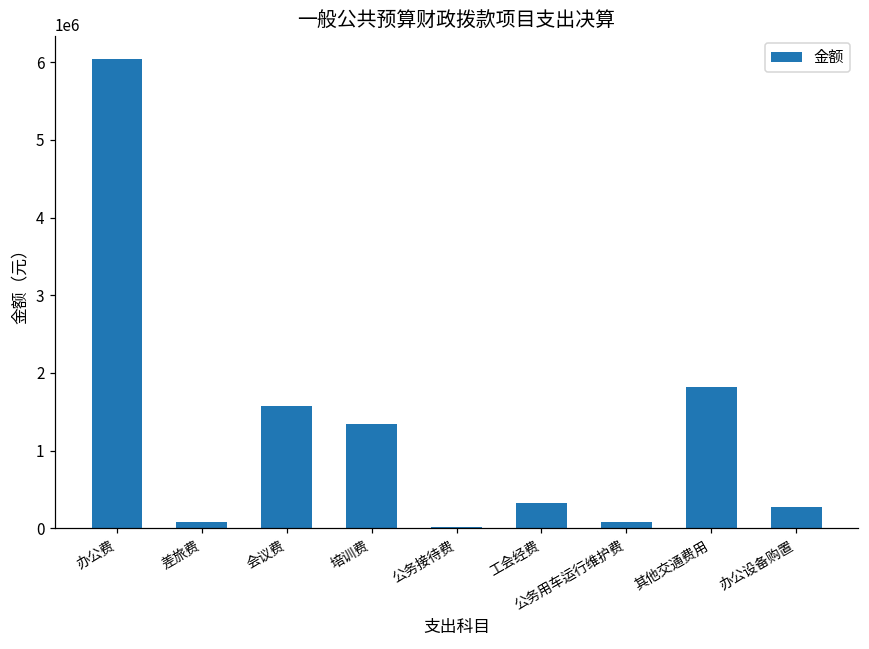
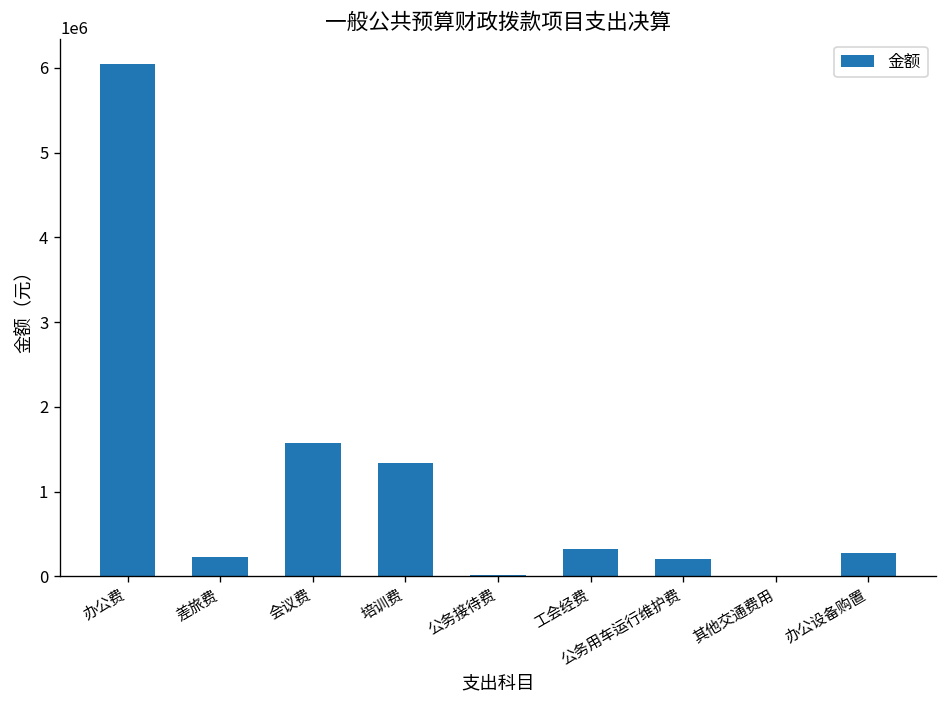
  {
    "办公费": 6000000,
-   "差旅费": 100000,
+   "差旅费": 200000,
    "会议费": 1600000,
    "培训费": 1300000,
    "工会经费": 300000,
-   "公务用车运行维护费": 100000,
-   "其他交通费用": 1800000,
+   "公务用车运行维护费": 200000,
+   "其他交通费用": 0,
    "办公设备购置": 300000
  }
